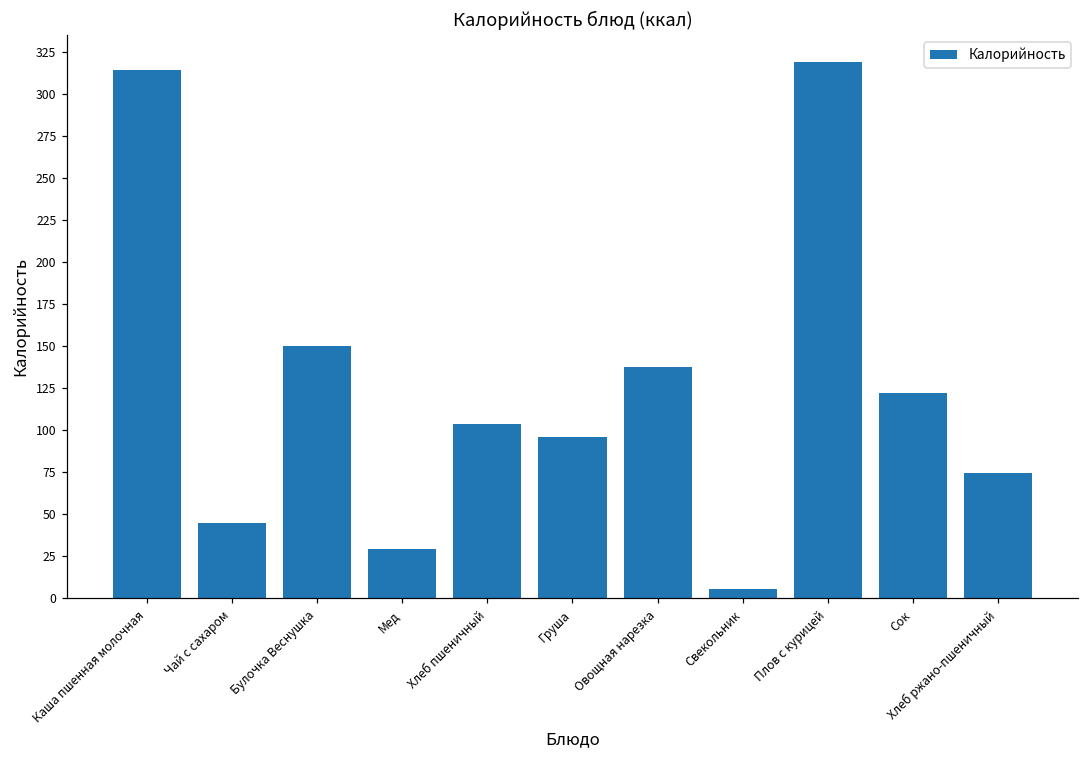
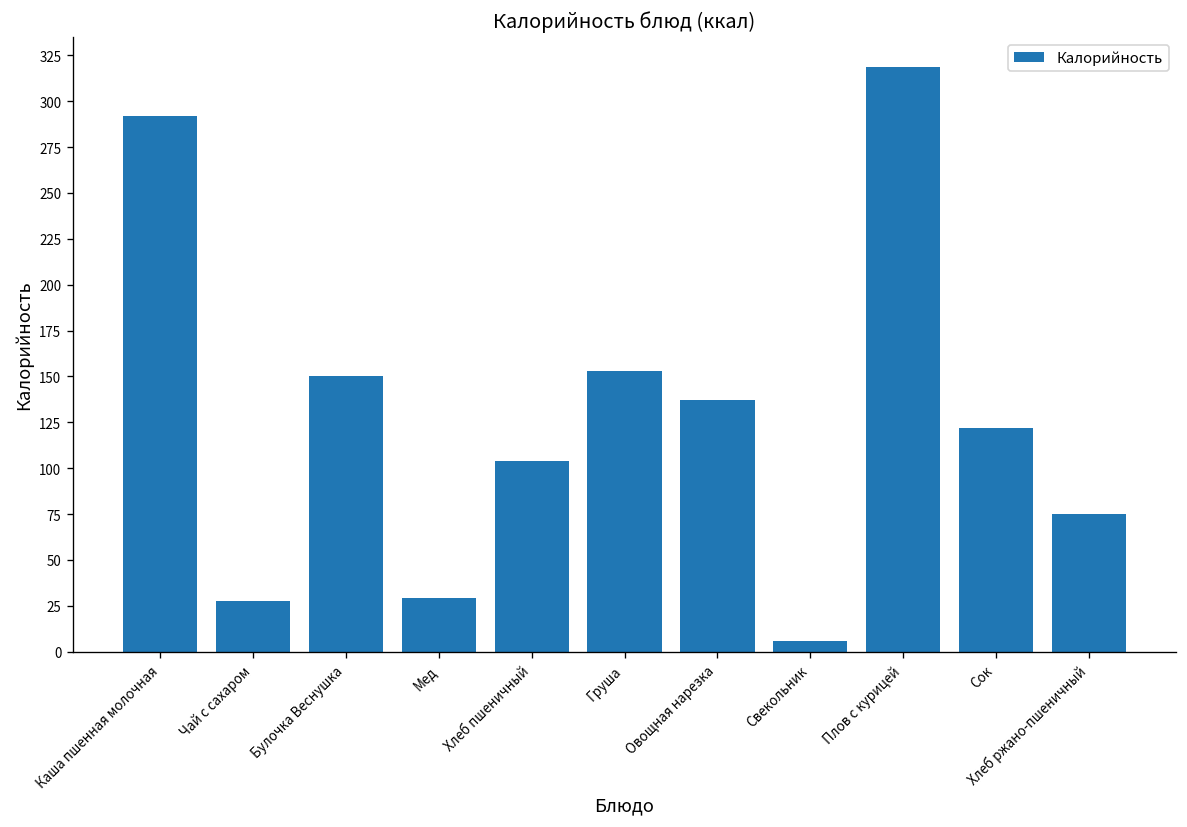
  {
-   "Каша пшенная молочная": 314,
-   "Чай с сахаром": 45,
+   "Каша пшенная молочная": 292,
+   "Чай с сахаром": 28,
    "Булочка Веснушка": 150,
    "Мед": 30,
    "Хлеб пшеничный": 104,
-   "Груша": 96,
+   "Груша": 153,
    "Овощная нарезка": 137,
    "Свекольник": 6,
    "Плов с курицей": 319,
    "Сок": 122,
    "Хлеб ржано-пшеничный": 75
  }
